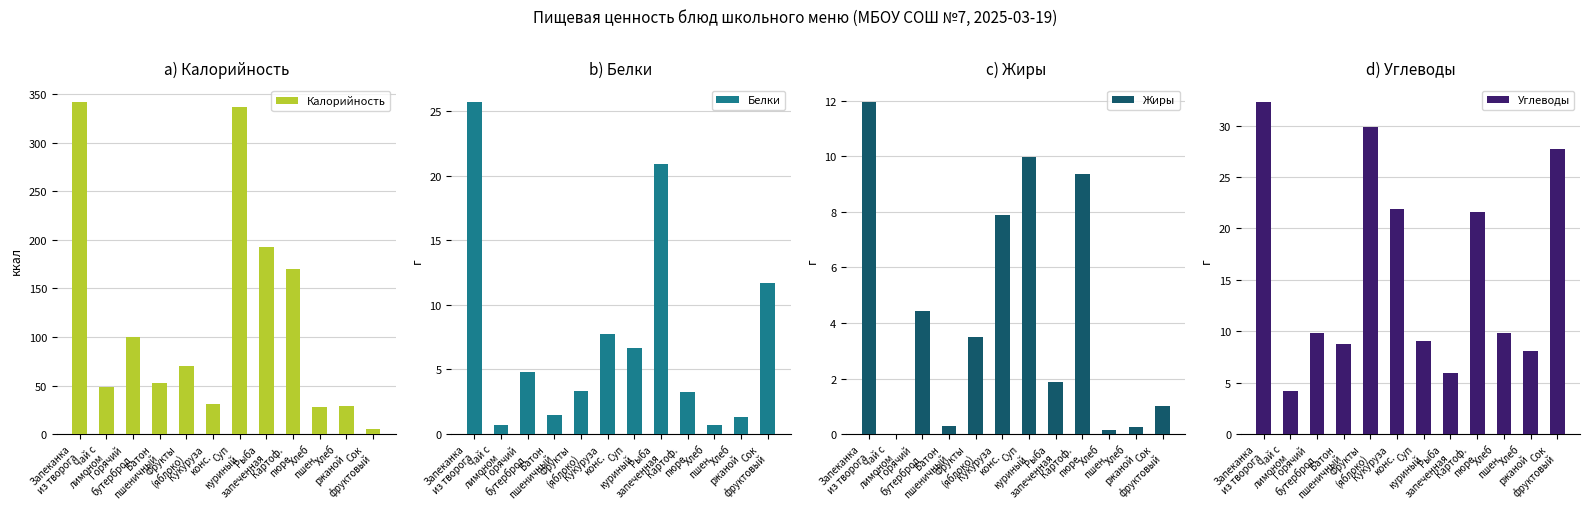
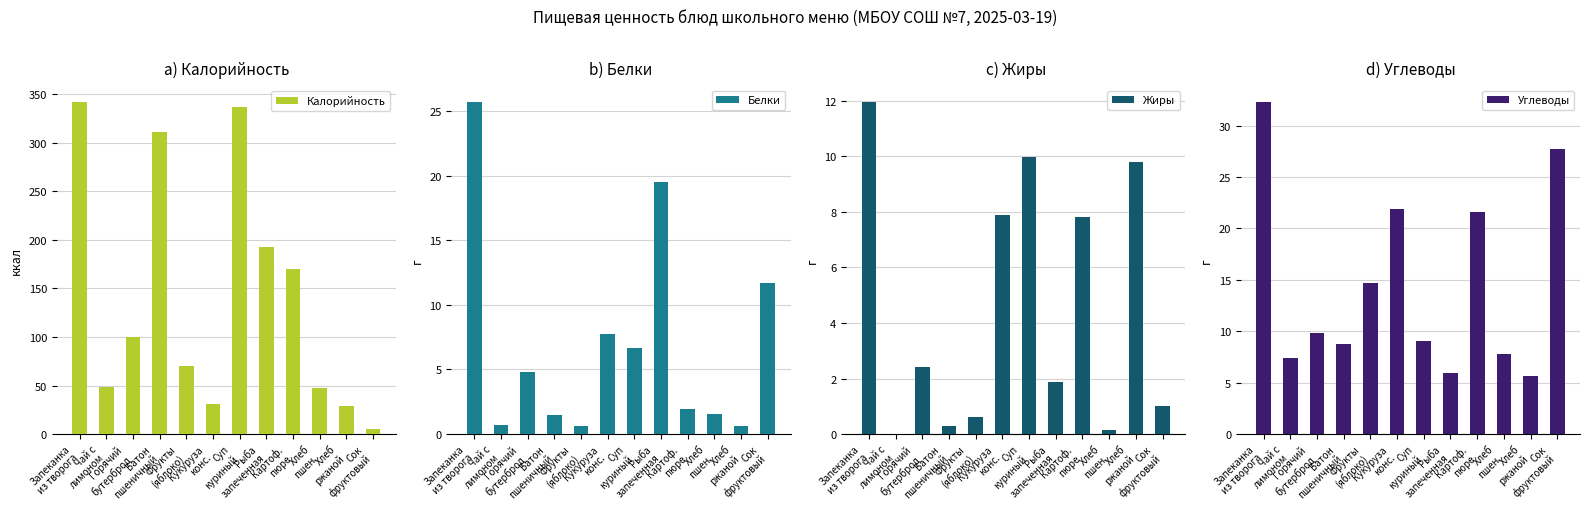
  {
    "a) Калорийность": {
      "Запеканка из творога": 340,
      "Чай с лимоном": 50,
      "Горячий бутерброд": 100,
-     "Батон пшеничный": 50,
+     "Батон пшеничный": 310,
      "Фрукты (яблоко)": 70,
      "Кукуруза конс.": 30,
      "Суп куриный": 340,
      "Рыба запеченная": 190,
      "Картоф. пюре": 170,
-     "Хлеб пшен.": 30,
+     "Хлеб пшен.": 50,
      "Хлеб ржаной": 30,
      "Сок фруктовый": 10
    },
    "b) Белки": {
      "Запеканка из творога": 25.7,
      "Чай с лимоном": 0.7,
      "Горячий бутерброд": 4.8,
      "Батон пшеничный": 1.5,
-     "Фрукты (яблоко)": 3.3,
+     "Фрукты (яблоко)": 0.6,
      "Кукуруза конс.": 7.7,
      "Суп куриный": 6.7,
-     "Рыба запеченная": 20.9,
-     "Картоф. пюре": 3.3,
-     "Хлеб пшен.": 0.7,
-     "Хлеб ржаной": 1.3,
+     "Рыба запеченная": 19.5,
+     "Картоф. пюре": 2.0,
+     "Хлеб пшен.": 1.5,
+     "Хлеб ржаной": 0.6,
      "Сок фруктовый": 11.7
    },
    "c) Жиры": {
      "Запеканка из творога": 12.0,
      "Чай с лимоном": 0.0,
-     "Горячий бутерброд": 4.4,
+     "Горячий бутерброд": 2.4,
      "Батон пшеничный": 0.3,
-     "Фрукты (яблоко)": 3.5,
+     "Фрукты (яблоко)": 0.6,
      "Кукуруза конс.": 7.9,
      "Суп куриный": 10.0,
      "Рыба запеченная": 1.9,
-     "Картоф. пюре": 9.4,
+     "Картоф. пюре": 7.8,
      "Хлеб пшен.": 0.2,
-     "Хлеб ржаной": 0.2,
+     "Хлеб ржаной": 9.8,
      "Сок фруктовый": 1.0
    },
    "d) Углеводы": {
      "Запеканка из творога": 32.3,
-     "Чай с лимоном": 4.2,
+     "Чай с лимоном": 7.4,
      "Горячий бутерброд": 9.9,
      "Батон пшеничный": 8.7,
-     "Фрукты (яблоко)": 29.9,
+     "Фрукты (яблоко)": 14.7,
      "Кукуруза конс.": 21.9,
      "Суп куриный": 9.0,
      "Рыба запеченная": 5.9,
      "Картоф. пюре": 21.6,
-     "Хлеб пшен.": 9.8,
-     "Хлеб ржаной": 8.0,
+     "Хлеб пшен.": 7.8,
+     "Хлеб ржаной": 5.7,
      "Сок фруктовый": 27.7
    }
  }
